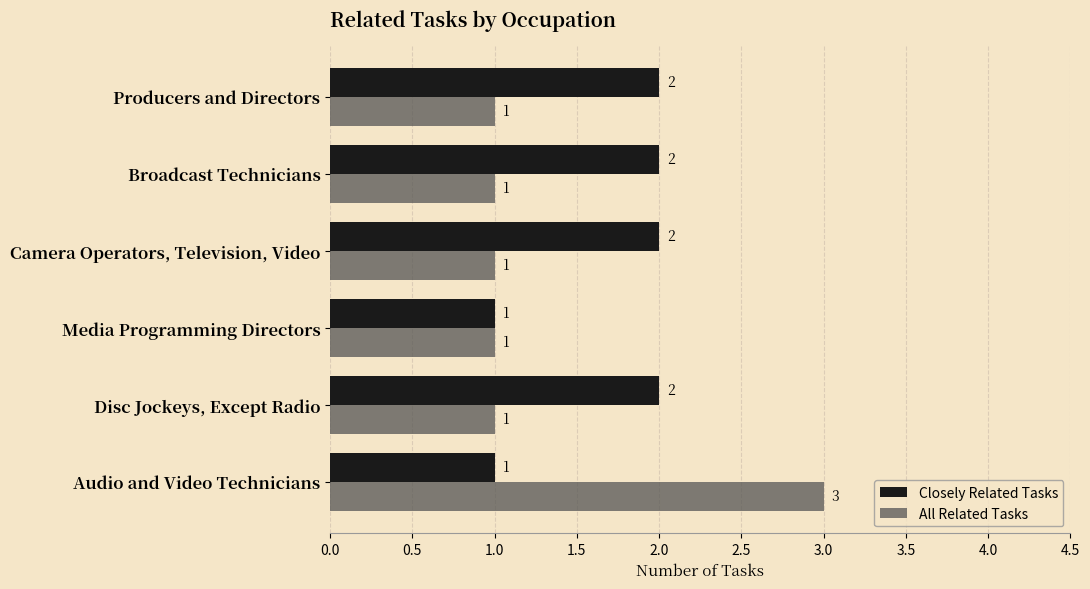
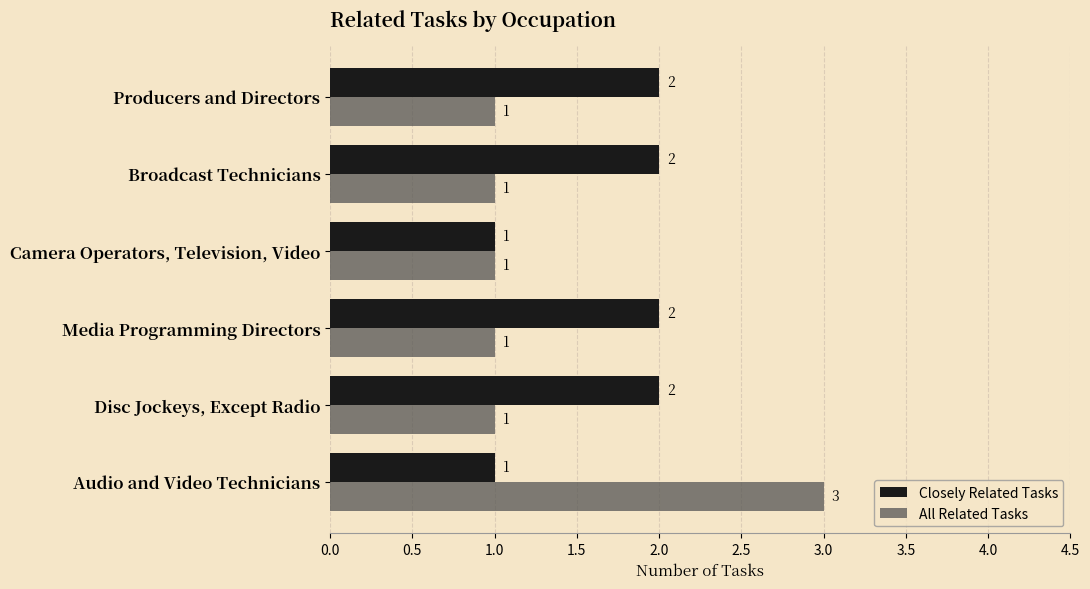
  {
    "Closely Related Tasks": {
      "Producers and Directors": 2,
      "Broadcast Technicians": 2,
-     "Camera Operators, Television, Video": 2,
-     "Media Programming Directors": 1,
+     "Camera Operators, Television, Video": 1,
+     "Media Programming Directors": 2,
      "Disc Jockeys, Except Radio": 2,
      "Audio and Video Technicians": 1
    },
    "All Related Tasks": {
      "Producers and Directors": 1,
      "Broadcast Technicians": 1,
      "Camera Operators, Television, Video": 1,
      "Media Programming Directors": 1,
      "Disc Jockeys, Except Radio": 1,
      "Audio and Video Technicians": 3
    }
  }
